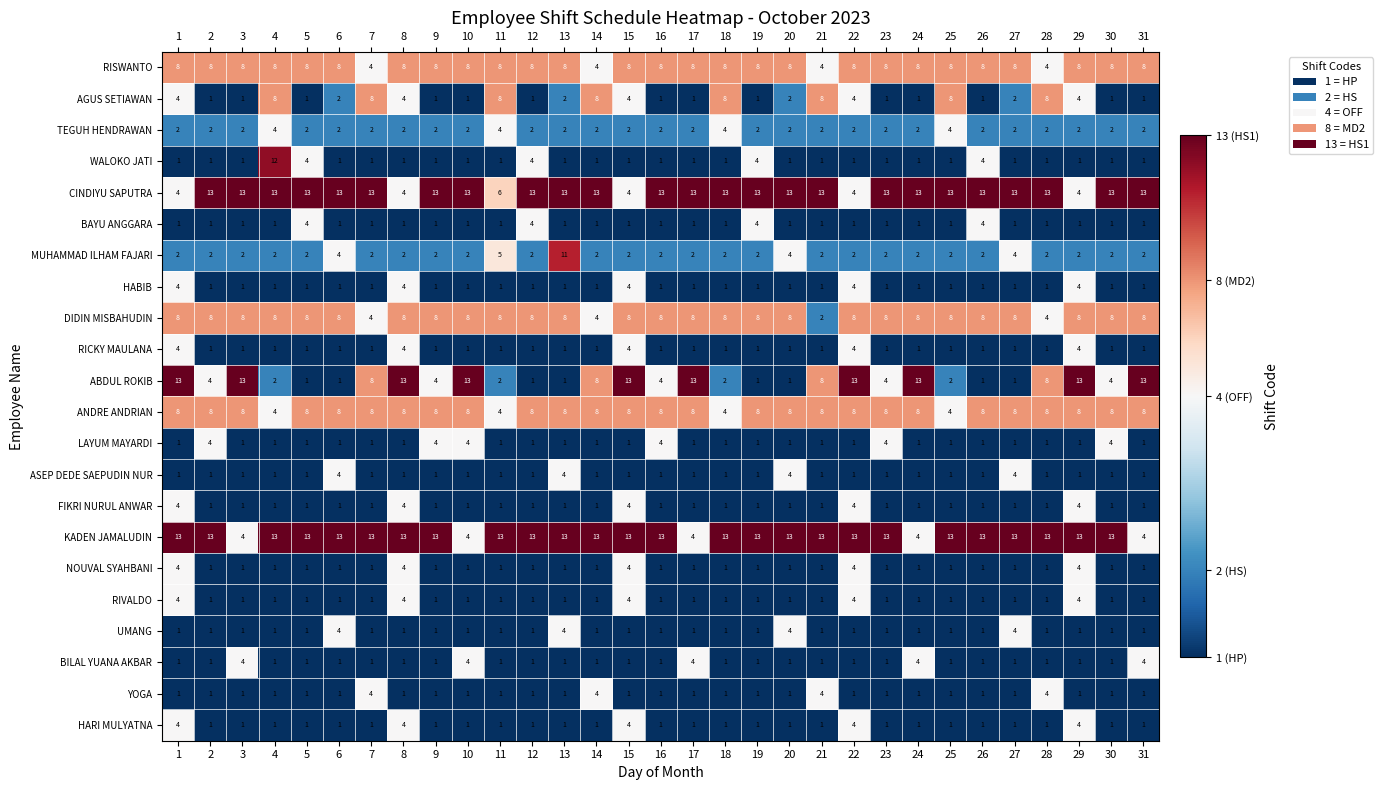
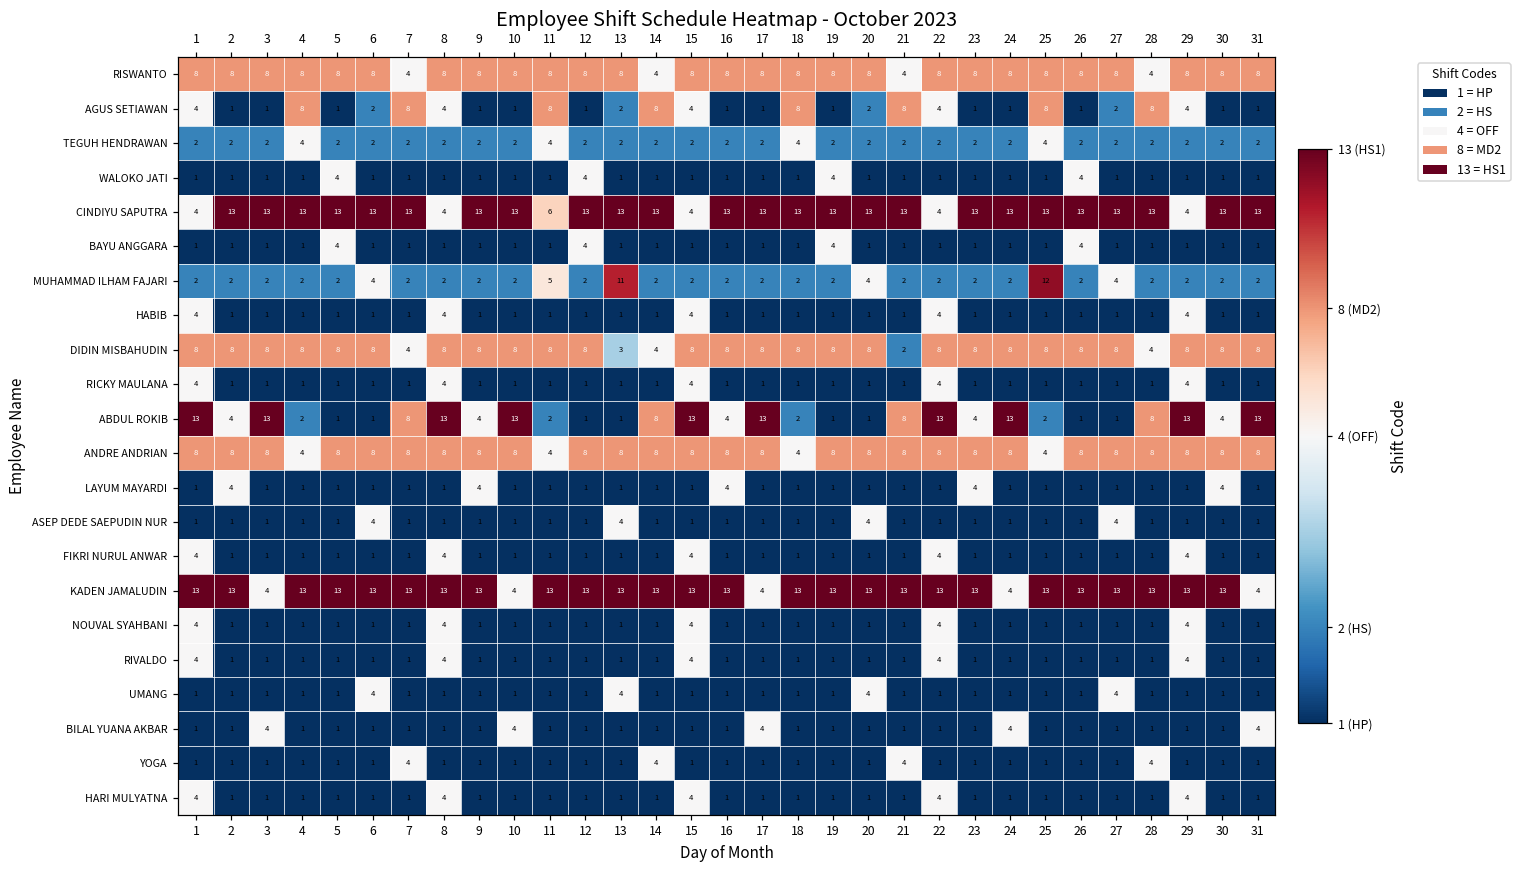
  {
    "WALOKO JATI": {
      "1": 1,
      "2": 1,
      "3": 1,
-     "4": 12,
+     "4": 1,
      "5": 4,
      "6": 1,
      "7": 1,
      "8": 1,
      "9": 1,
      "10": 1,
      "11": 1,
      "12": 4,
      "13": 1,
      "14": 1,
      "15": 1,
      "16": 1,
      "17": 1,
      "18": 1,
      "19": 4,
      "20": 1,
      "21": 1,
      "22": 1,
      "23": 1,
      "24": 1,
      "25": 1,
      "26": 4,
      "27": 1,
      "28": 1,
      "29": 1,
      "30": 1,
      "31": 1
    },
    "MUHAMMAD ILHAM FAJARI": {
      "1": 2,
      "2": 2,
      "3": 2,
      "4": 2,
      "5": 2,
      "6": 4,
      "7": 2,
      "8": 2,
      "9": 2,
      "10": 2,
      "11": 5,
      "12": 2,
      "13": 11,
      "14": 2,
      "15": 2,
      "16": 2,
      "17": 2,
      "18": 2,
      "19": 2,
      "20": 4,
      "21": 2,
      "22": 2,
      "23": 2,
      "24": 2,
-     "25": 2,
+     "25": 12,
      "26": 2,
      "27": 4,
      "28": 2,
      "29": 2,
      "30": 2,
      "31": 2
    },
    "DIDIN MISBAHUDIN": {
      "1": 8,
      "2": 8,
      "3": 8,
      "4": 8,
      "5": 8,
      "6": 8,
      "7": 4,
      "8": 8,
      "9": 8,
      "10": 8,
      "11": 8,
      "12": 8,
-     "13": 8,
+     "13": 3,
      "14": 4,
      "15": 8,
      "16": 8,
      "17": 8,
      "18": 8,
      "19": 8,
      "20": 8,
      "21": 2,
      "22": 8,
      "23": 8,
      "24": 8,
      "25": 8,
      "26": 8,
      "27": 8,
      "28": 4,
      "29": 8,
      "30": 8,
      "31": 8
    },
    "LAYUM MAYARDI": {
      "1": 1,
      "2": 4,
      "3": 1,
      "4": 1,
      "5": 1,
      "6": 1,
      "7": 1,
      "8": 1,
      "9": 4,
-     "10": 4,
+     "10": 1,
      "11": 1,
      "12": 1,
      "13": 1,
      "14": 1,
      "15": 1,
      "16": 4,
      "17": 1,
      "18": 1,
      "19": 1,
      "20": 1,
      "21": 1,
      "22": 1,
      "23": 4,
      "24": 1,
      "25": 1,
      "26": 1,
      "27": 1,
      "28": 1,
      "29": 1,
      "30": 4,
      "31": 1
    }
  }
